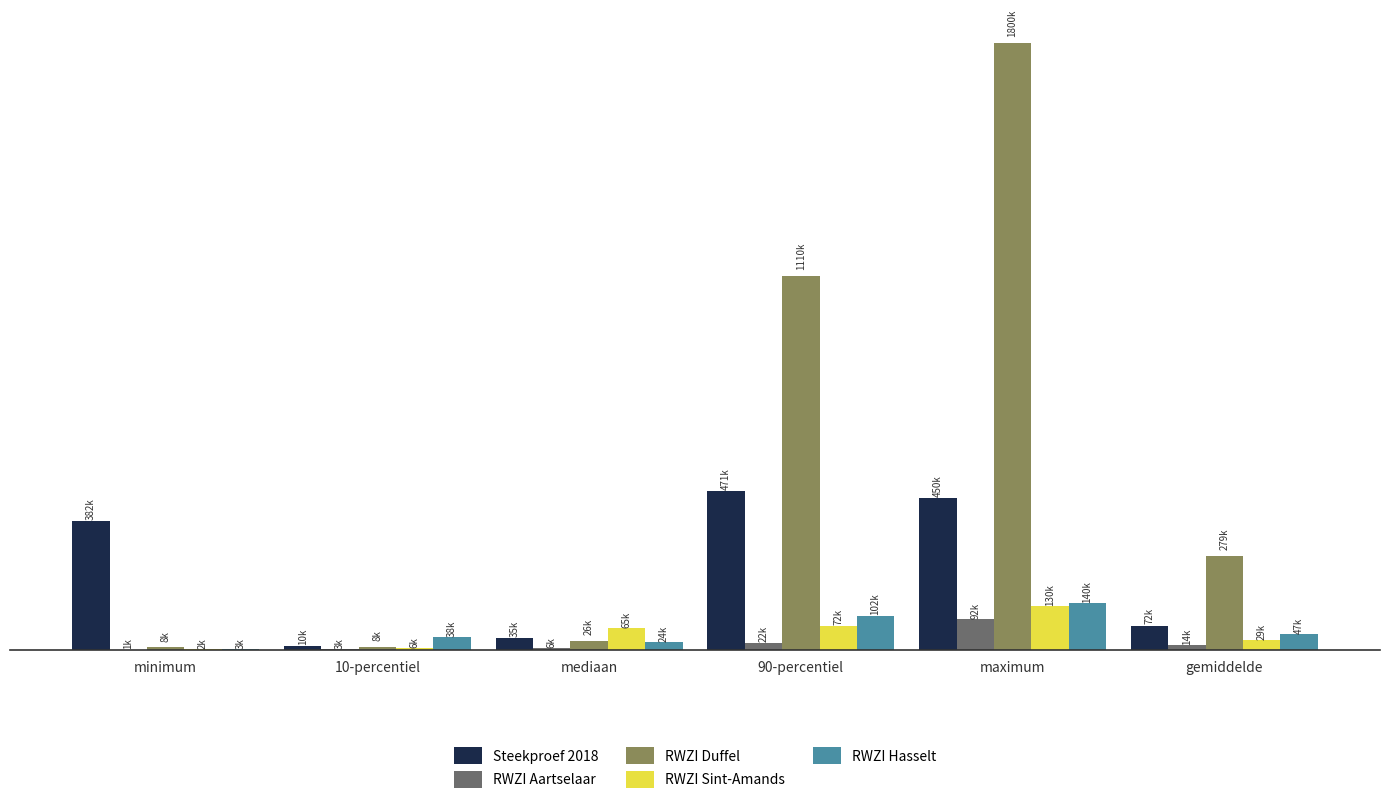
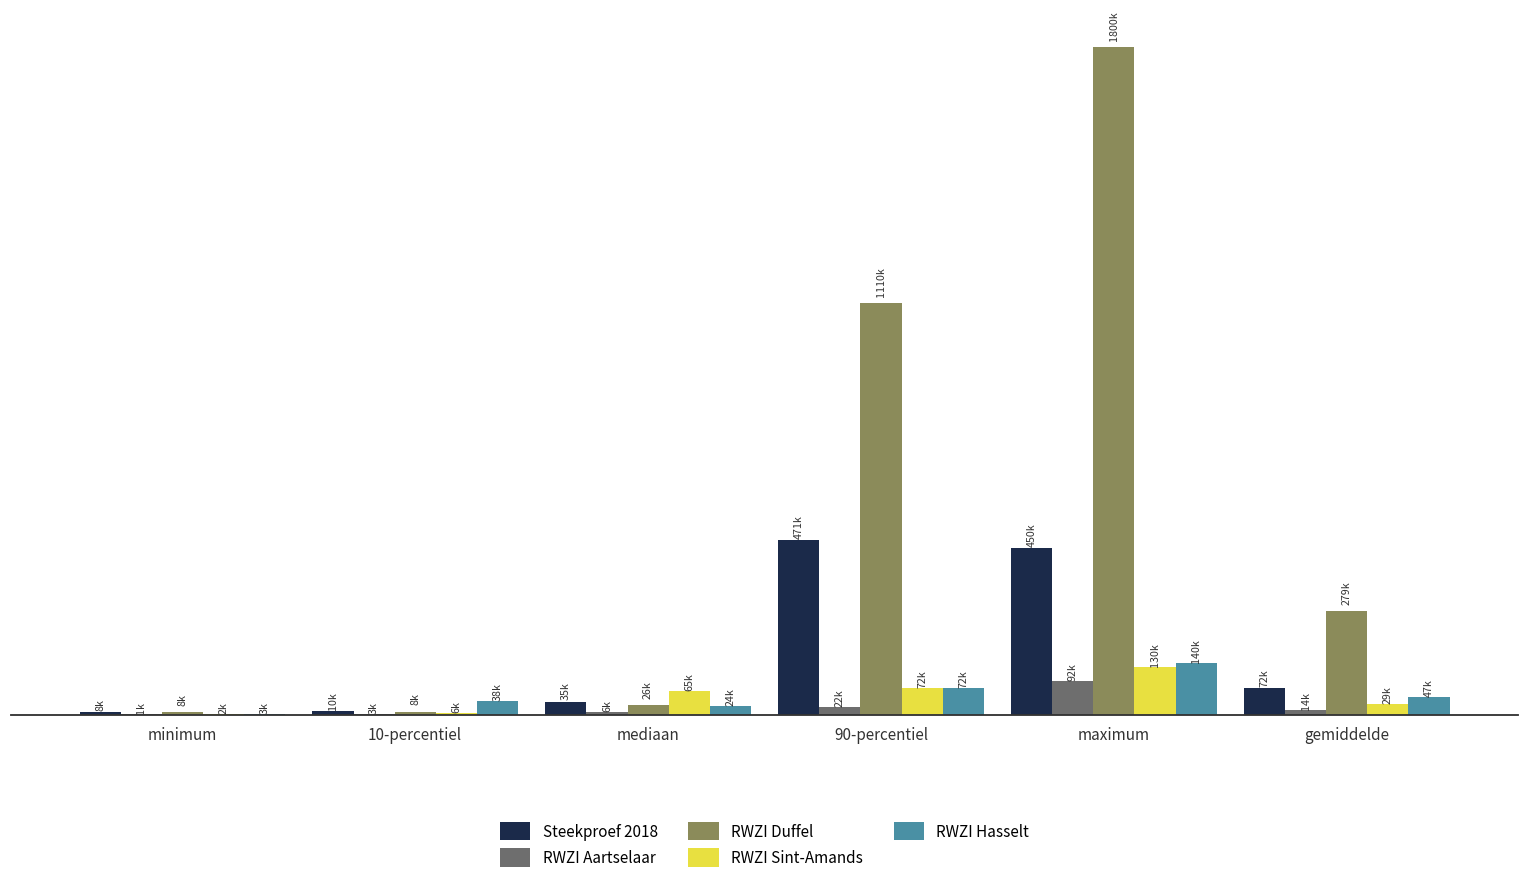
  {
    "Steekproef 2018": {
-     "minimum": "382k",
+     "minimum": "8k",
      "10-percentiel": "10k",
      "mediaan": "35k",
      "90-percentiel": "471k",
      "maximum": "450k",
      "gemiddelde": "72k"
    },
    "RWZI Sint-Amands": {
      "minimum": "2k",
      "10-percentiel": "6k",
      "mediaan": "65k",
      "90-percentiel": "72k",
      "maximum": "130k",
      "gemiddelde": "29k"
    },
    "RWZI Hasselt": {
      "minimum": "3k",
      "10-percentiel": "38k",
      "mediaan": "24k",
-     "90-percentiel": "102k",
+     "90-percentiel": "72k",
      "maximum": "140k",
      "gemiddelde": "47k"
    }
  }
